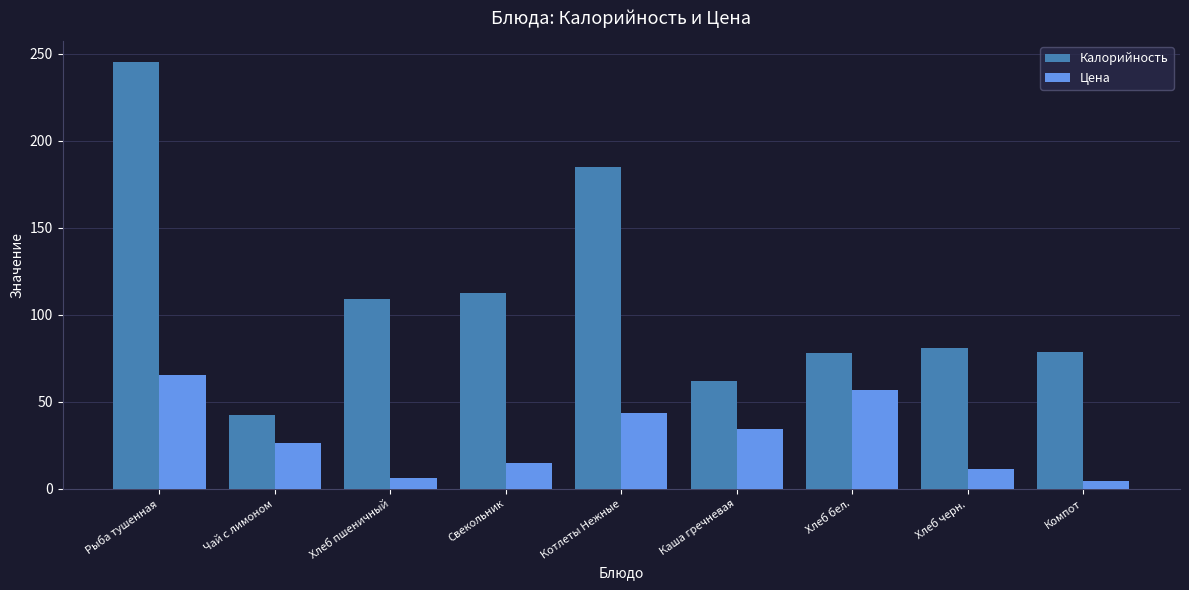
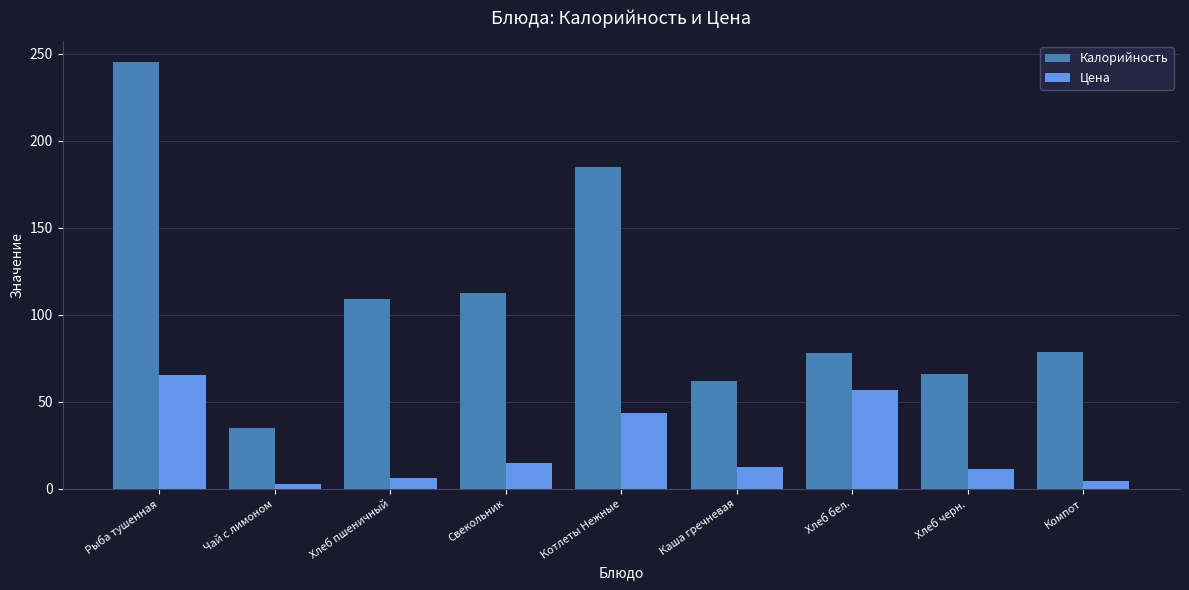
  {
    "Калорийность": {
      "Рыба тушенная": 245,
-     "Чай с лимоном": 42,
+     "Чай с лимоном": 35,
      "Хлеб пшеничный": 109,
      "Свекольник": 113,
      "Котлеты Нежные": 185,
      "Каша гречневая": 62,
      "Хлеб бел.": 78,
-     "Хлеб черн.": 81,
+     "Хлеб черн.": 66,
      "Компот": 79
    },
    "Цена": {
      "Рыба тушенная": 65,
-     "Чай с лимоном": 26,
+     "Чай с лимоном": 3,
      "Хлеб пшеничный": 6,
      "Свекольник": 15,
      "Котлеты Нежные": 43,
-     "Каша гречневая": 34,
+     "Каша гречневая": 13,
      "Хлеб бел.": 57,
      "Хлеб черн.": 12,
      "Компот": 4
    }
  }
